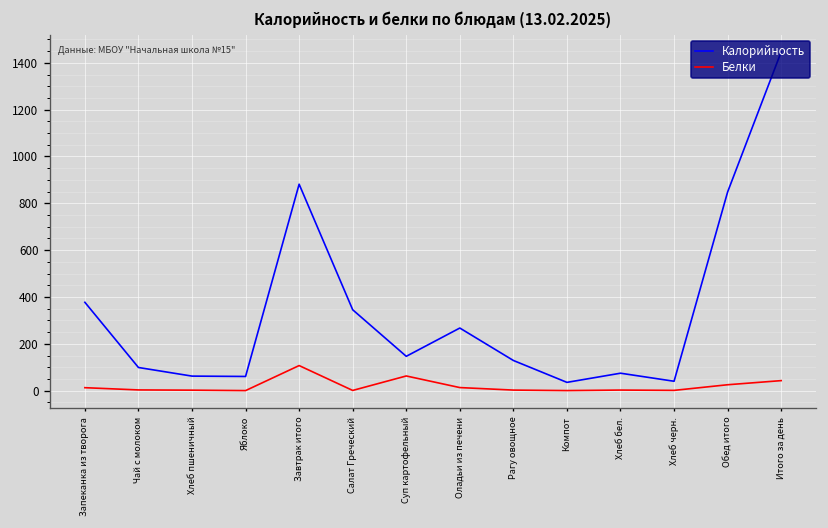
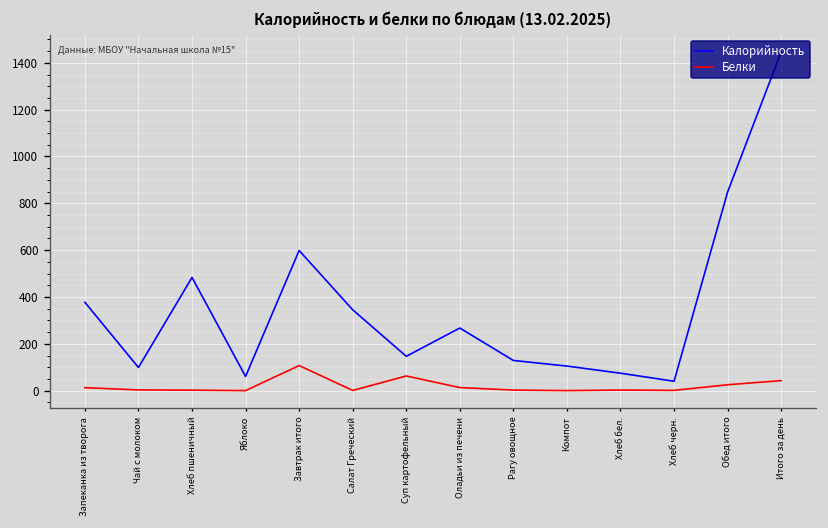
  {
    "Калорийность": {
      "Запеканка из творога": 380,
      "Чай с молоком": 100,
-     "Хлеб пшеничный": 60,
+     "Хлеб пшеничный": 480,
      "Яблоко": 60,
-     "Завтрак итого": 880,
+     "Завтрак итого": 600,
      "Салат Греческий": 350,
      "Суп картофельный": 150,
      "Оладьи из печени": 270,
      "Рагу овощное": 130,
-     "Компот": 40,
+     "Компот": 100,
      "Хлеб бел.": 70,
      "Хлеб черн.": 40,
      "Обед итого": 850
    },
    "Белки": {
      "Запеканка из творога": 10,
      "Чай с молоком": 0,
      "Хлеб пшеничный": 0,
      "Яблоко": 0,
      "Завтрак итого": 110,
      "Салат Греческий": 0,
      "Суп картофельный": 60,
      "Оладьи из печени": 10,
      "Рагу овощное": 0,
      "Компот": 0,
      "Хлеб бел.": 0,
      "Хлеб черн.": 0,
      "Обед итого": 30,
      "Итого за день": 40
    }
  }
